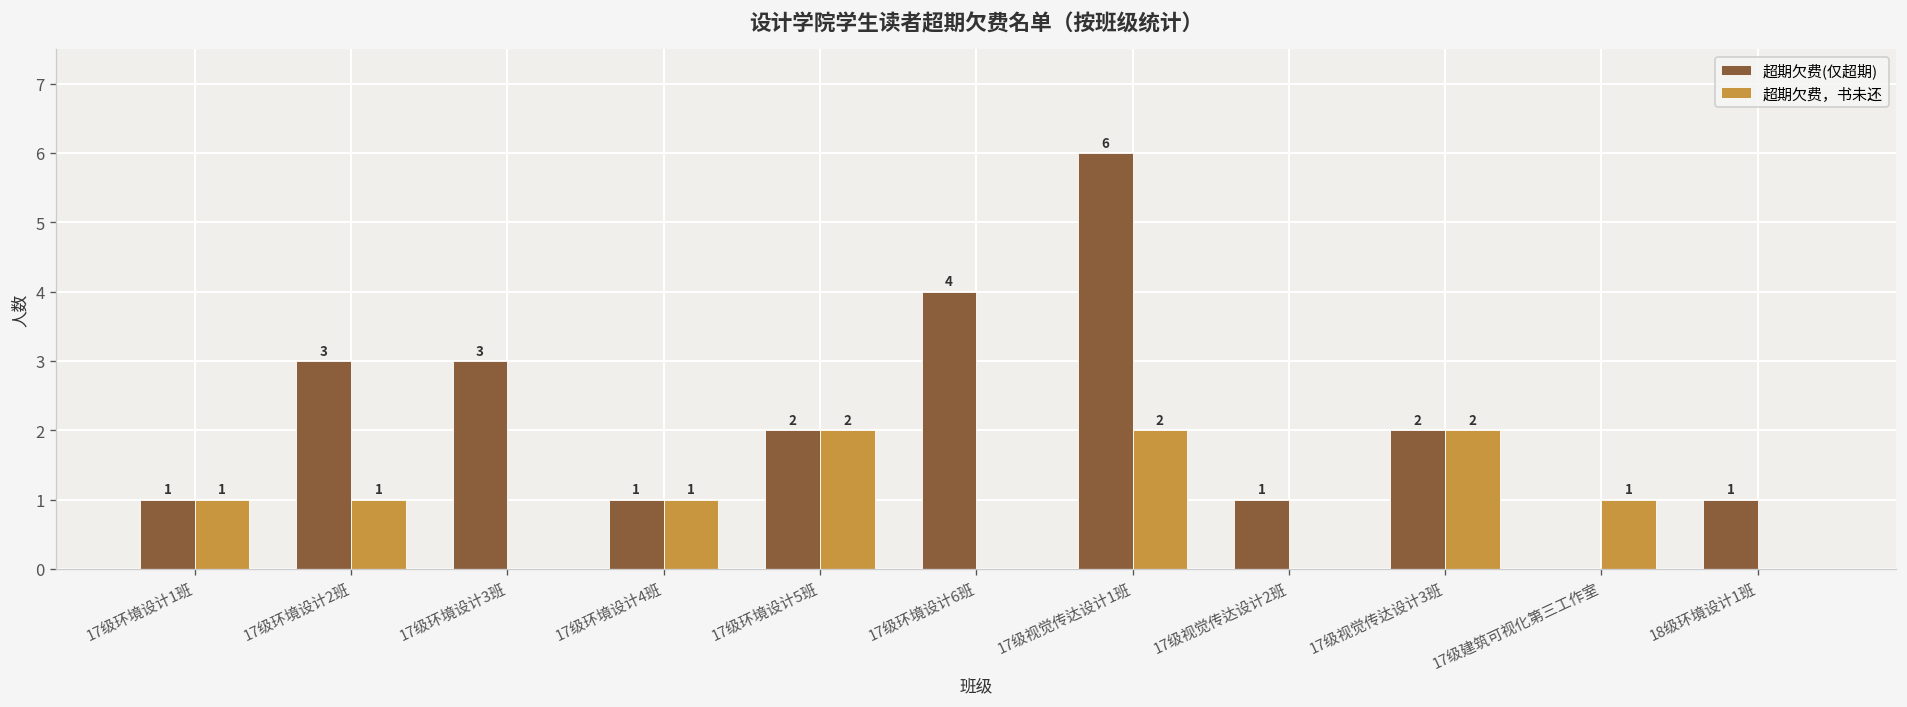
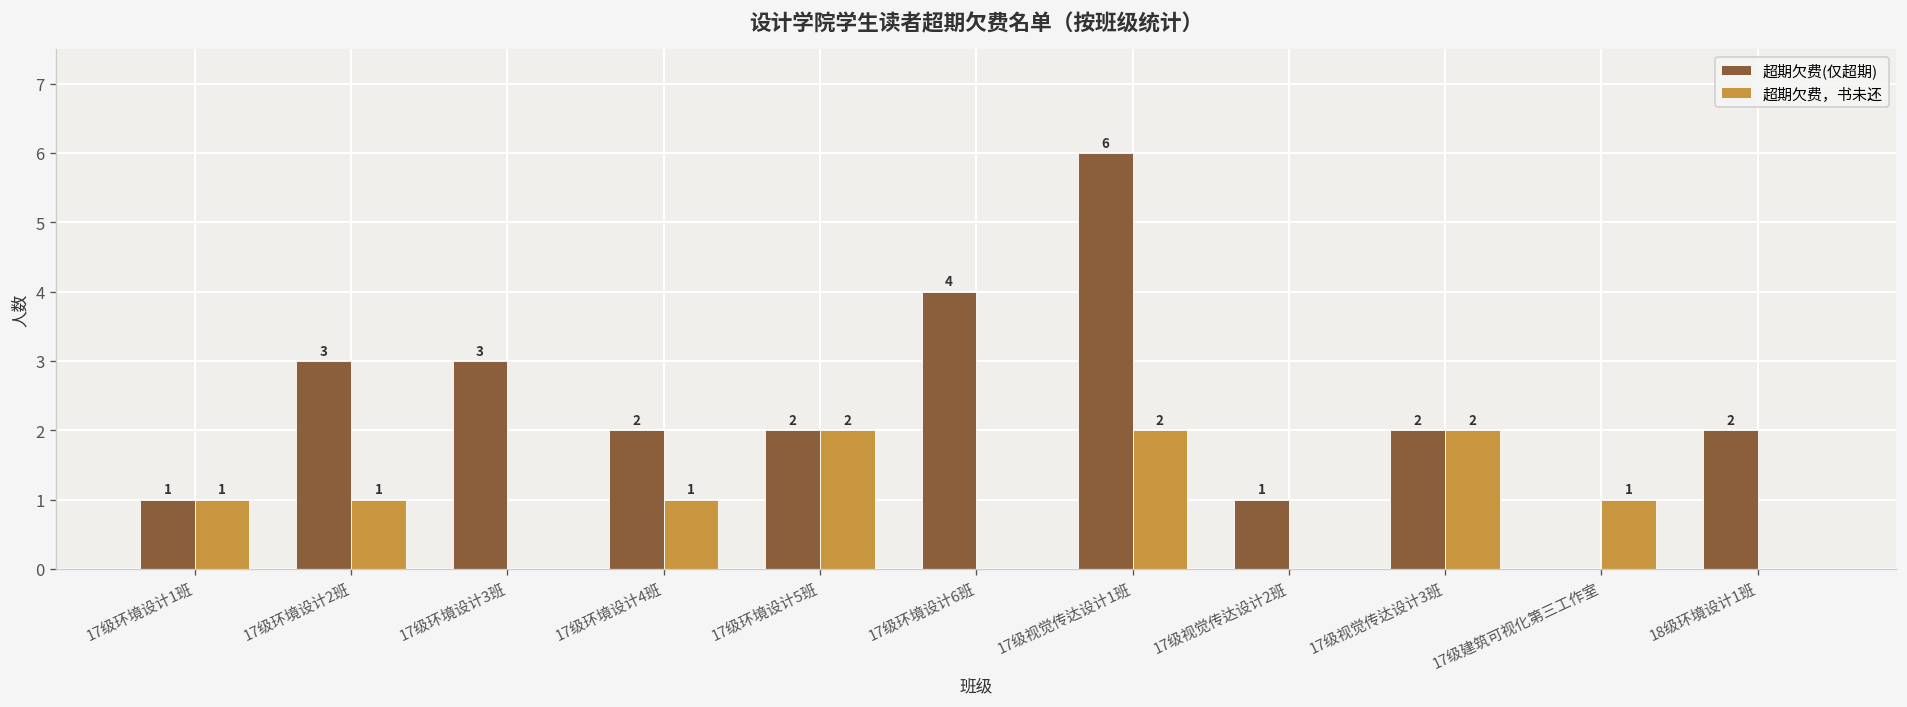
  {
    "超期欠费(仅超期)": {
      "17级环境设计1班": 1,
      "17级环境设计2班": 3,
      "17级环境设计3班": 3,
-     "17级环境设计4班": 1,
+     "17级环境设计4班": 2,
      "17级环境设计5班": 2,
      "17级环境设计6班": 4,
      "17级视觉传达设计1班": 6,
      "17级视觉传达设计2班": 1,
      "17级视觉传达设计3班": 2,
-     "18级环境设计1班": 1
+     "18级环境设计1班": 2
    },
    "超期欠费，书未还": {
      "17级环境设计1班": 1,
      "17级环境设计2班": 1,
      "17级环境设计4班": 1,
      "17级环境设计5班": 2,
      "17级视觉传达设计1班": 2,
      "17级视觉传达设计3班": 2,
      "17级建筑可视化第三工作室": 1
    }
  }
